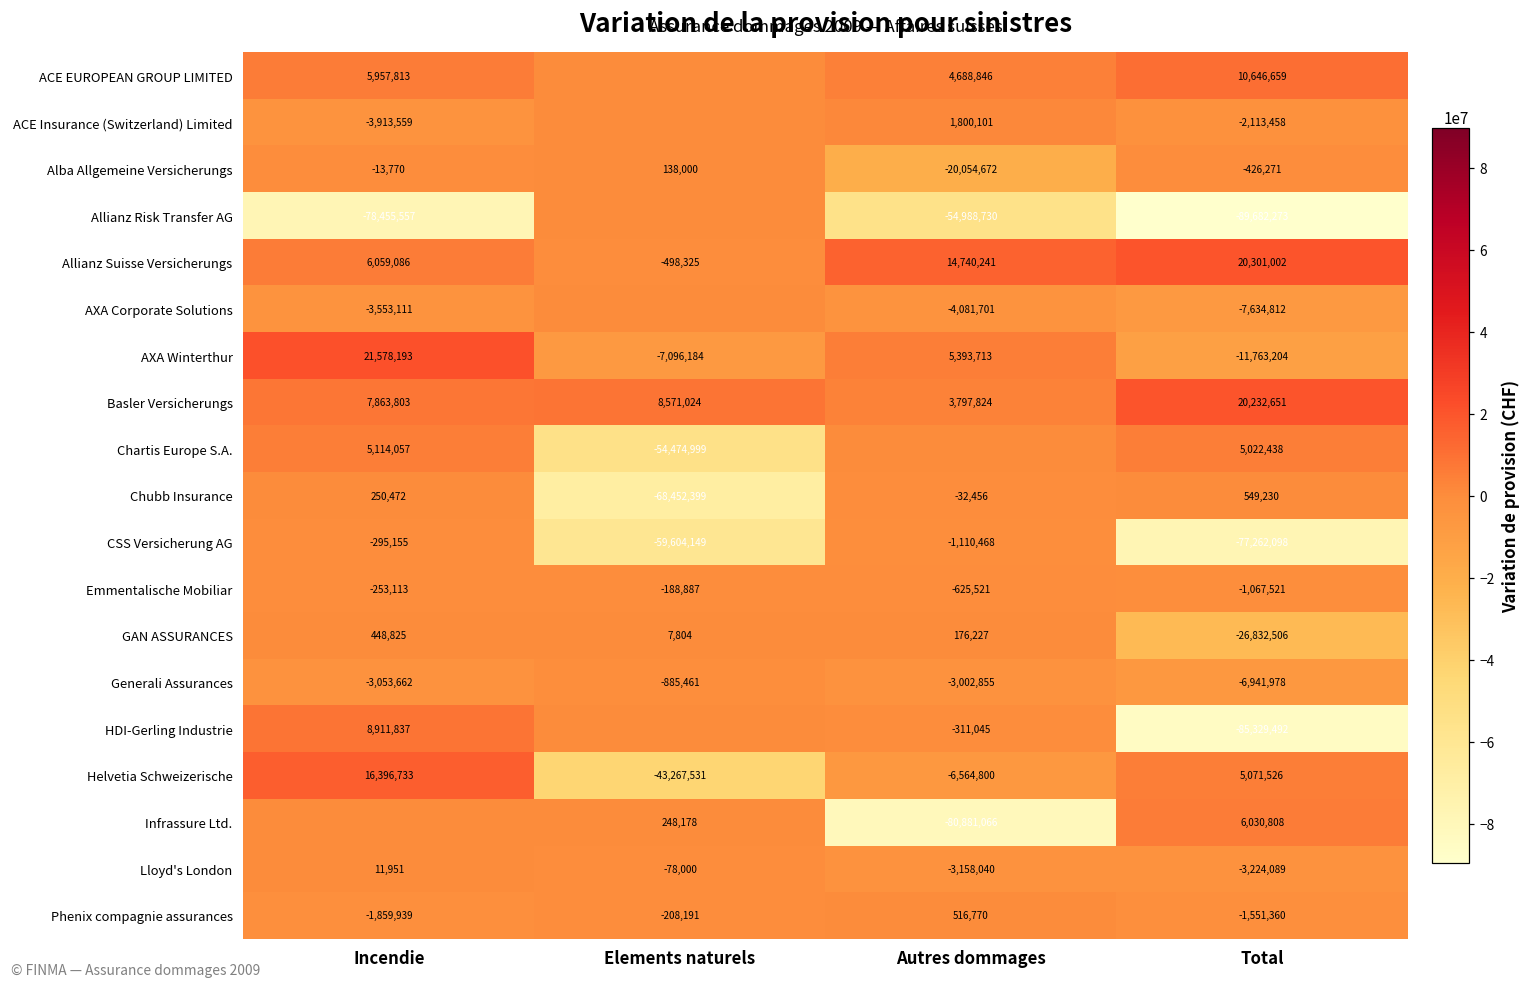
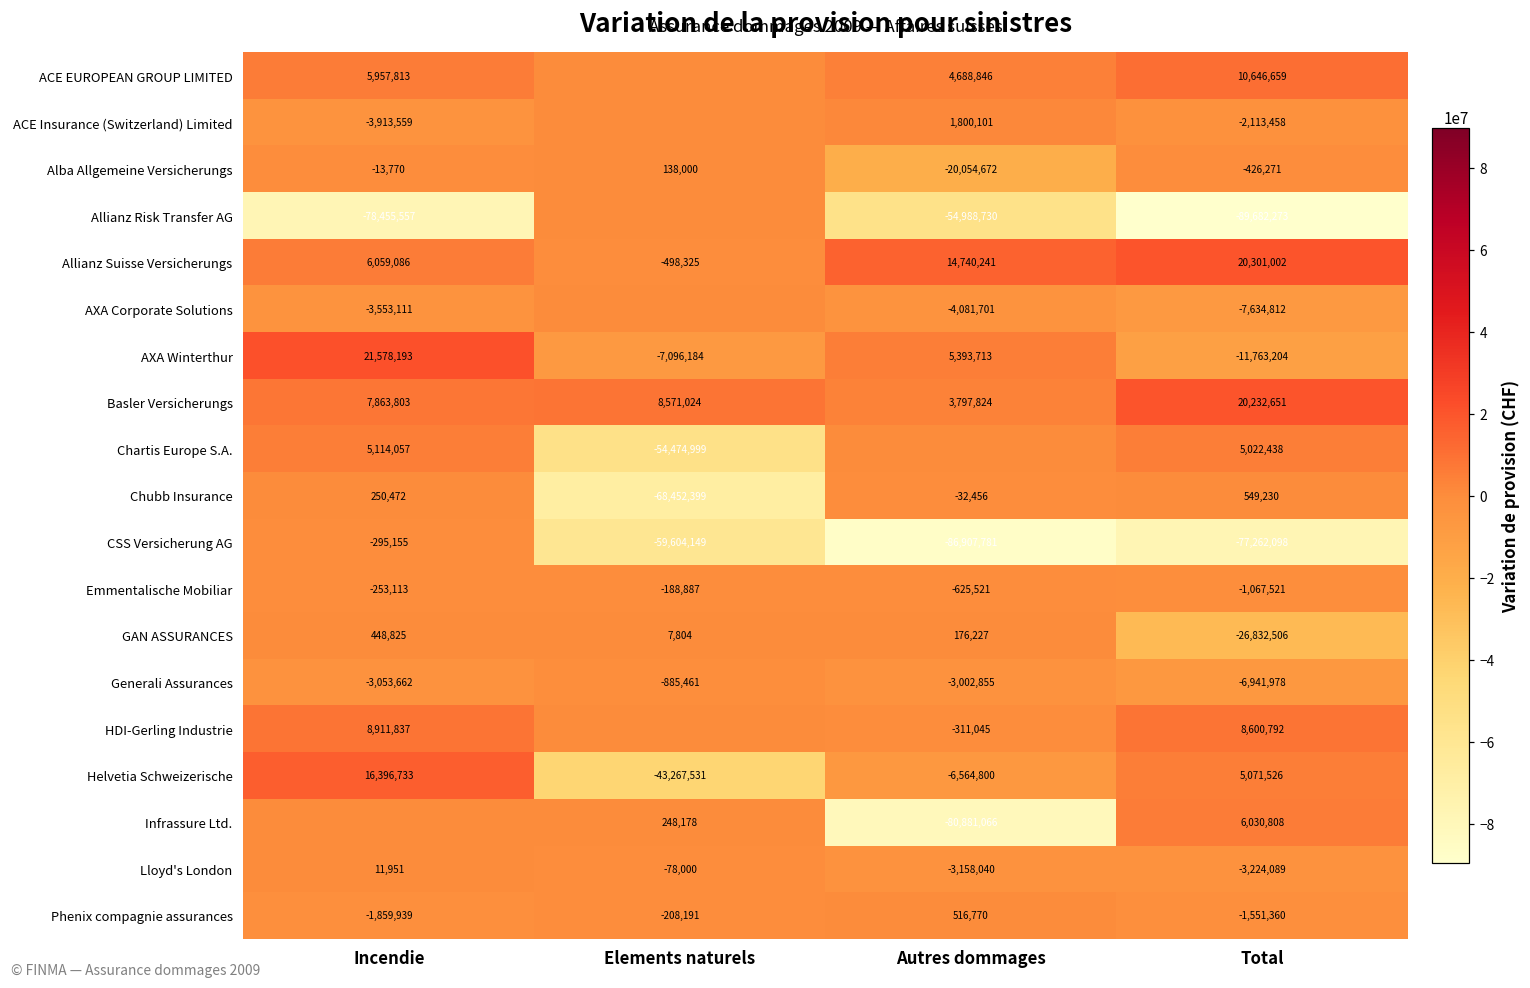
  {
    "ACE EUROPEAN GROUP LIMITED": {
      "Incendie": "5,957,813",
      "Autres dommages": "4,688,846",
      "Total": "10,646,659"
    },
    "ACE Insurance (Switzerland) Limited": {
      "Incendie": "-3,913,559",
      "Autres dommages": "1,800,101",
      "Total": "-2,113,458"
    },
    "Alba Allgemeine Versicherungs": {
      "Incendie": "-13,770",
      "Elements naturels": "138,000",
      "Autres dommages": "-20,054,672",
      "Total": "-426,271"
    },
    "Allianz Risk Transfer AG": {
      "Incendie": "-78,455,557",
      "Autres dommages": "-54,988,730",
      "Total": "-89,682,273"
    },
    "Allianz Suisse Versicherungs": {
      "Incendie": "6,059,086",
      "Elements naturels": "-498,325",
      "Autres dommages": "14,740,241",
      "Total": "20,301,002"
    },
    "AXA Corporate Solutions": {
      "Incendie": "-3,553,111",
      "Autres dommages": "-4,081,701",
      "Total": "-7,634,812"
    },
    "AXA Winterthur": {
      "Incendie": "21,578,193",
      "Elements naturels": "-7,096,184",
      "Autres dommages": "5,393,713",
      "Total": "-11,763,204"
    },
    "Basler Versicherungs": {
      "Incendie": "7,863,803",
      "Elements naturels": "8,571,024",
      "Autres dommages": "3,797,824",
      "Total": "20,232,651"
    },
    "Chartis Europe S.A.": {
      "Incendie": "5,114,057",
      "Elements naturels": "-54,474,999",
      "Total": "5,022,438"
    },
    "Chubb Insurance": {
      "Incendie": "250,472",
      "Elements naturels": "-68,452,399",
      "Autres dommages": "-32,456",
      "Total": "549,230"
    },
    "CSS Versicherung AG": {
      "Incendie": "-295,155",
      "Elements naturels": "-59,604,149",
-     "Autres dommages": "-1,110,468",
+     "Autres dommages": "-86,907,781",
      "Total": "-77,262,098"
    },
    "Emmentalische Mobiliar": {
      "Incendie": "-253,113",
      "Elements naturels": "-188,887",
      "Autres dommages": "-625,521",
      "Total": "-1,067,521"
    },
    "GAN ASSURANCES": {
      "Incendie": "448,825",
      "Elements naturels": "7,804",
      "Autres dommages": "176,227",
      "Total": "-26,832,506"
    },
    "Generali Assurances": {
      "Incendie": "-3,053,662",
      "Elements naturels": "-885,461",
      "Autres dommages": "-3,002,855",
      "Total": "-6,941,978"
    },
    "HDI-Gerling Industrie": {
      "Incendie": "8,911,837",
      "Autres dommages": "-311,045",
-     "Total": "-85,329,492"
+     "Total": "8,600,792"
    },
    "Helvetia Schweizerische": {
      "Incendie": "16,396,733",
      "Elements naturels": "-43,267,531",
      "Autres dommages": "-6,564,800",
      "Total": "5,071,526"
    },
    "Infrassure Ltd.": {
      "Elements naturels": "248,178",
      "Autres dommages": "-80,881,066",
      "Total": "6,030,808"
    },
    "Lloyd's London": {
      "Incendie": "11,951",
      "Elements naturels": "-78,000",
      "Autres dommages": "-3,158,040",
      "Total": "-3,224,089"
    },
    "Phenix compagnie assurances": {
      "Incendie": "-1,859,939",
      "Elements naturels": "-208,191",
      "Autres dommages": "516,770",
      "Total": "-1,551,360"
    }
  }
